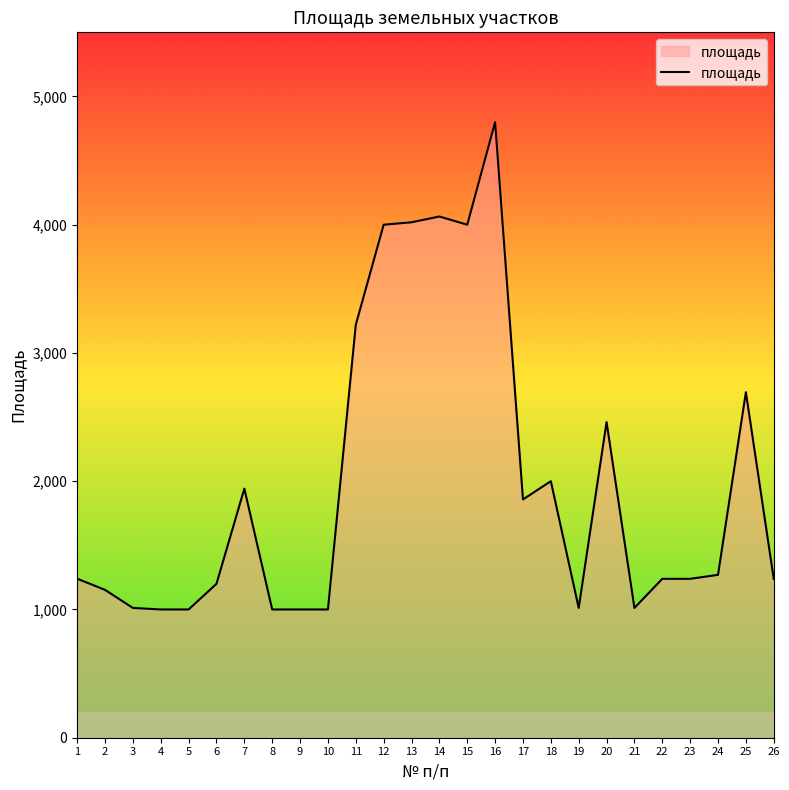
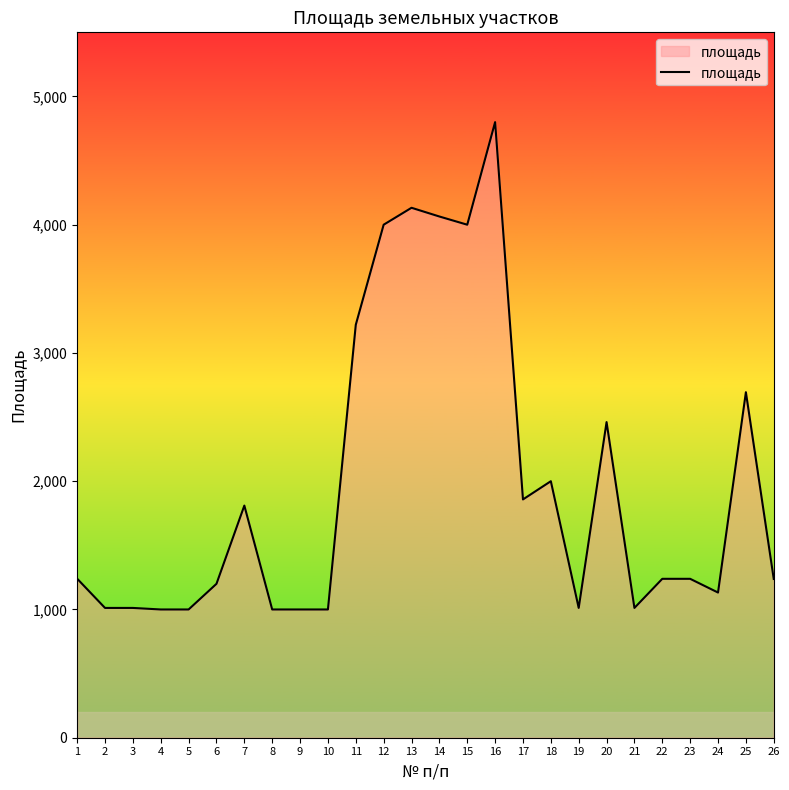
  {
    "1": "1,240",
-   "2": "1,150",
+   "2": "1,010",
    "3": "1,010",
    "4": "1,000",
    "5": "1,000",
    "6": "1,200",
-   "7": "1,940",
+   "7": "1,810",
    "8": "1,000",
    "9": "1,000",
    "10": "1,000",
    "11": "3,220",
    "12": "4,000",
-   "13": "4,020",
+   "13": "4,130",
    "14": "4,060",
    "15": "4,000",
    "16": "4,800",
    "17": "1,860",
    "18": "2,000",
    "19": "1,010",
    "20": "2,460",
    "21": "1,010",
    "22": "1,240",
    "23": "1,240",
-   "24": "1,270",
+   "24": "1,130",
    "25": "2,690",
    "26": "1,240"
  }
